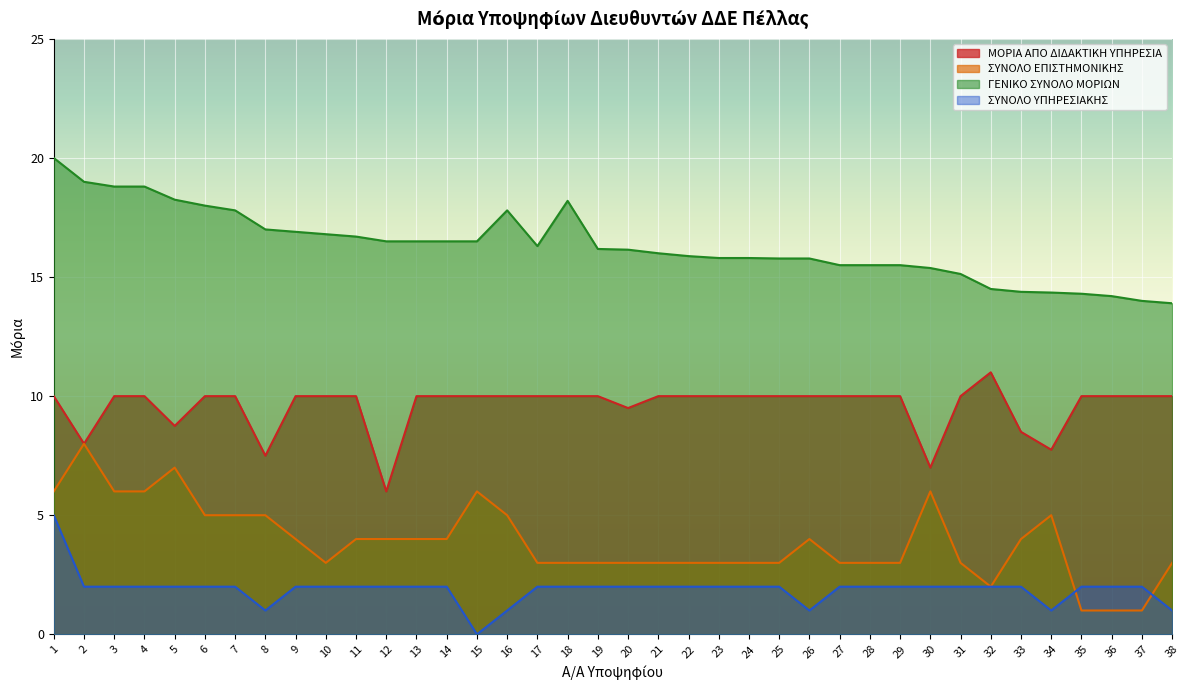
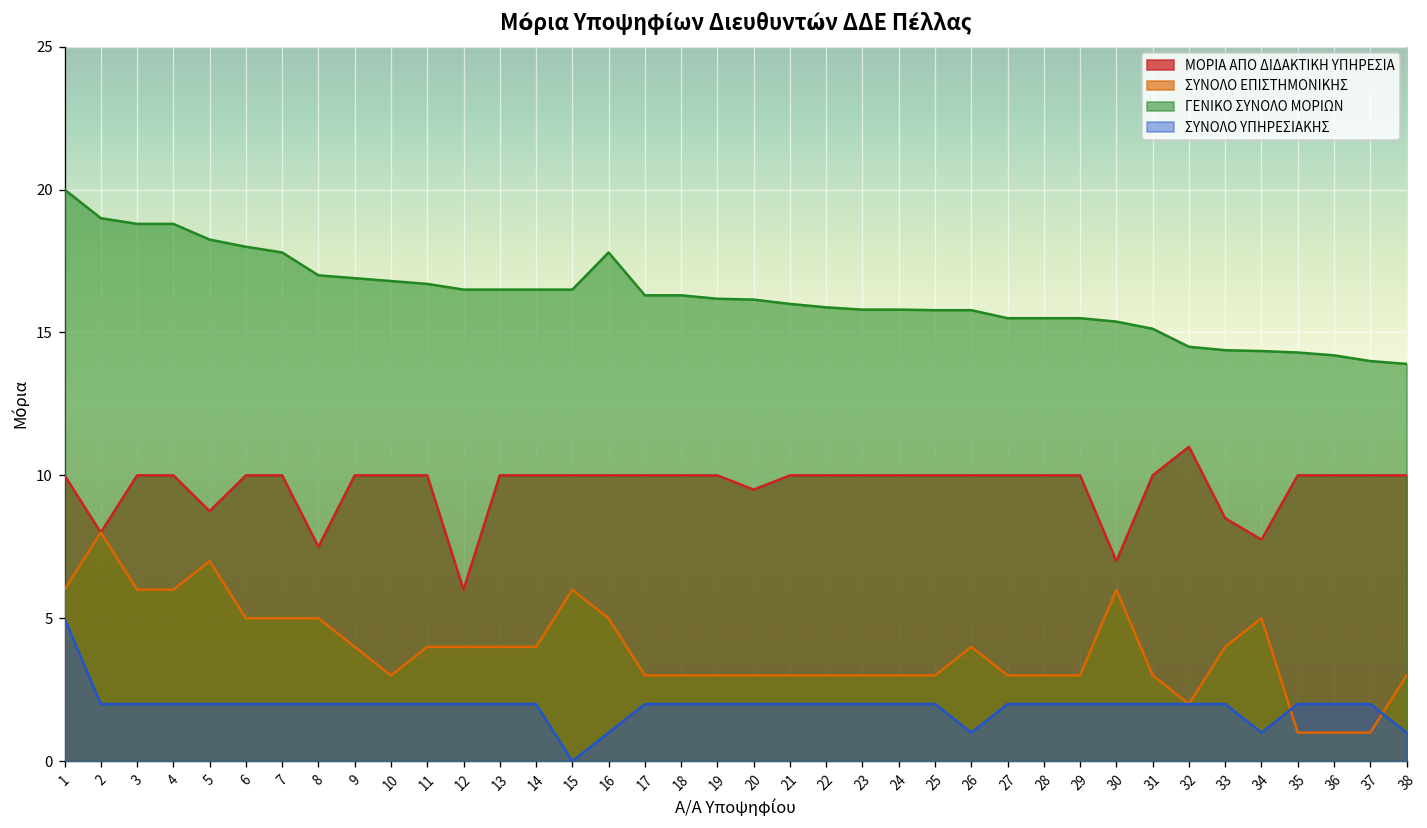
  {
    "ΜΟΡΙΑ ΑΠΟ ΔΙΔΑΚΤΙΚΗ ΥΠΗΡΕΣΙΑ": {
      "1": 10.0,
      "3": 10.0,
      "4": 10.0,
      "5": 8.8,
      "6": 10.0,
      "7": 10.0,
      "8": 7.5,
      "9": 10.0,
      "10": 10.0,
      "11": 10.0,
      "12": 6.0,
      "13": 10.0,
      "14": 10.0,
      "15": 10.0,
      "16": 10.0,
      "17": 10.0,
      "18": 10.0,
      "19": 10.0,
      "20": 9.5,
      "21": 10.0,
      "22": 10.0,
      "23": 10.0,
      "24": 10.0,
      "25": 10.0,
      "26": 10.0,
      "27": 10.0,
      "28": 10.0,
      "29": 10.0,
      "30": 7.0,
      "31": 10.0,
      "32": 11.0,
      "33": 8.5,
      "34": 7.8,
      "35": 10.0,
      "36": 10.0,
      "37": 10.0,
      "38": 10.0
    },
    "ΣΥΝΟΛΟ ΕΠΙΣΤΗΜΟΝΙΚΗΣ": {
      "1": 6.0,
      "3": 6.0,
      "4": 6.0,
      "5": 7.0,
      "6": 5.0,
      "7": 5.0,
      "8": 5.0,
      "9": 4.0,
      "10": 3.0,
      "11": 4.0,
      "12": 4.0,
      "13": 4.0,
      "14": 4.0,
      "15": 6.0,
      "16": 5.0,
      "17": 3.0,
      "18": 3.0,
      "19": 3.0,
      "20": 3.0,
      "21": 3.0,
      "22": 3.0,
      "23": 3.0,
      "24": 3.0,
      "25": 3.0,
      "26": 4.0,
      "27": 3.0,
      "28": 3.0,
      "29": 3.0,
      "30": 6.0,
      "31": 3.0,
      "33": 4.0,
      "34": 5.0,
      "35": 1.0,
      "36": 1.0,
      "37": 1.0,
      "38": 3.0
    },
    "ΓΕΝΙΚΟ ΣΥΝΟΛΟ ΜΟΡΙΩΝ": {
      "1": 20.0,
      "2": 19.0,
      "3": 18.8,
      "4": 18.8,
      "5": 18.3,
      "6": 18.0,
      "7": 17.8,
      "8": 17.0,
      "9": 16.9,
      "10": 16.8,
      "11": 16.7,
      "12": 16.5,
      "13": 16.5,
      "14": 16.5,
      "15": 16.5,
      "16": 17.8,
      "17": 16.3,
-     "18": 18.2,
+     "18": 16.3,
      "19": 16.2,
      "20": 16.2,
      "21": 16.0,
      "22": 15.9,
      "23": 15.8,
      "24": 15.8,
      "25": 15.8,
      "26": 15.8,
      "27": 15.5,
      "28": 15.5,
      "29": 15.5,
      "30": 15.4,
      "31": 15.1,
      "32": 14.5,
      "33": 14.4,
      "34": 14.4,
      "35": 14.3,
      "36": 14.2,
      "37": 14.0,
      "38": 13.9
    },
    "ΣΥΝΟΛΟ ΥΠΗΡΕΣΙΑΚΗΣ": {
      "1": 5,
      "2": 2,
      "3": 2,
      "4": 2,
      "5": 2,
      "6": 2,
      "7": 2,
-     "8": 1,
+     "8": 2,
      "9": 2,
      "10": 2,
      "11": 2,
      "12": 2,
      "13": 2,
      "14": 2,
      "15": 0,
      "16": 1,
      "17": 2,
      "18": 2,
      "19": 2,
      "20": 2,
      "21": 2,
      "22": 2,
      "23": 2,
      "24": 2,
      "25": 2,
      "26": 1,
      "27": 2,
      "28": 2,
      "29": 2,
      "30": 2,
      "31": 2,
      "33": 2,
      "34": 1,
      "35": 2,
      "36": 2,
      "37": 2,
      "38": 1
    }
  }
